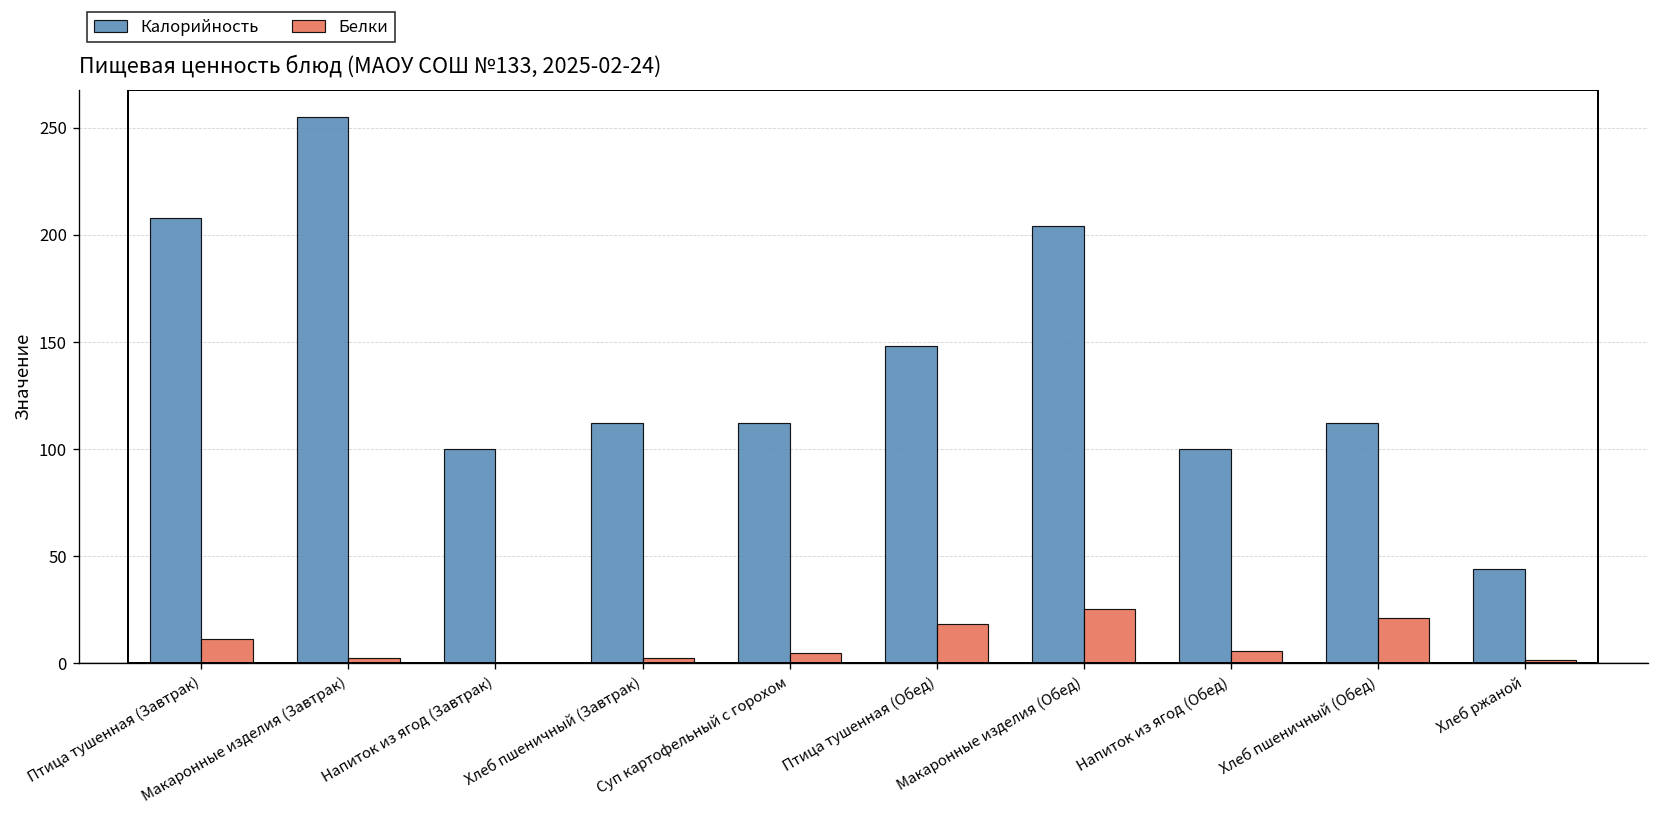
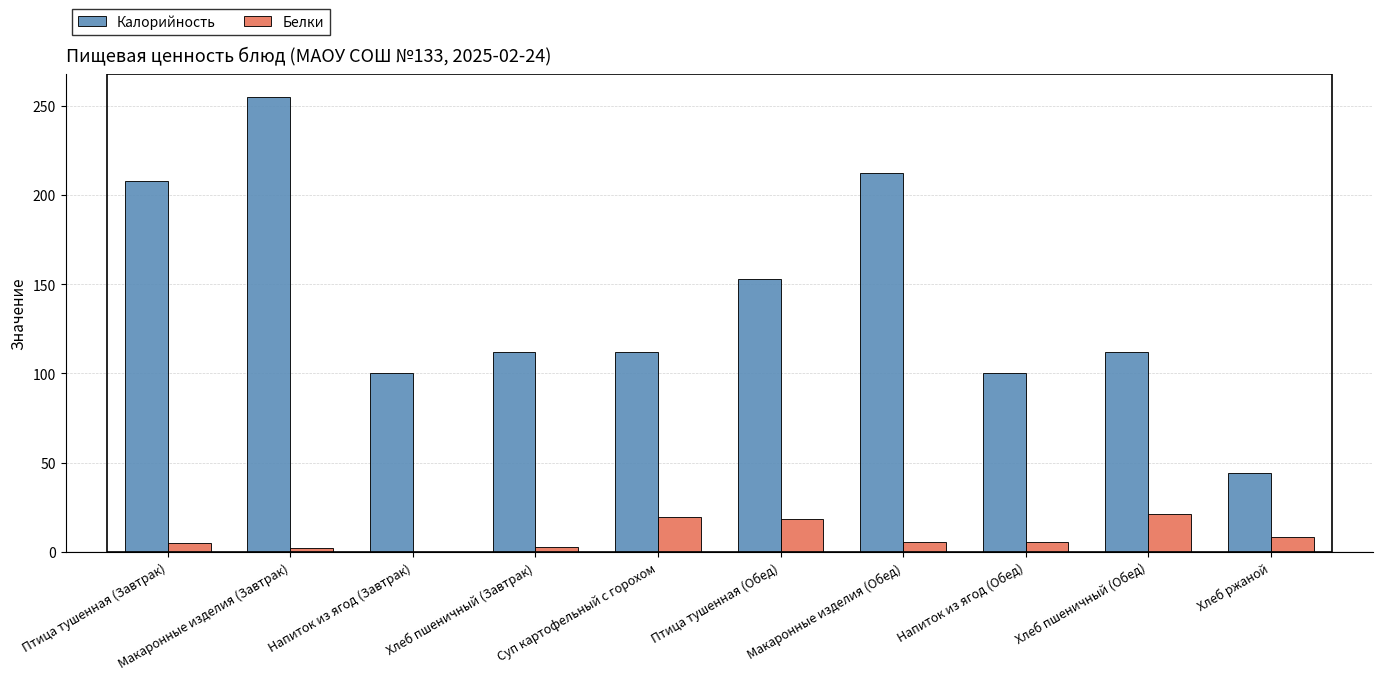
  {
    "Калорийность": {
      "Птица тушенная (Завтрак)": 208,
      "Макаронные изделия (Завтрак)": 255,
      "Напиток из ягод (Завтрак)": 100,
      "Хлеб пшеничный (Завтрак)": 112,
      "Суп картофельный с горохом": 112,
-     "Птица тушенная (Обед)": 148,
-     "Макаронные изделия (Обед)": 204,
+     "Птица тушенная (Обед)": 153,
+     "Макаронные изделия (Обед)": 212,
      "Напиток из ягод (Обед)": 100,
      "Хлеб пшеничный (Обед)": 112,
      "Хлеб ржаной": 44
    },
    "Белки": {
-     "Птица тушенная (Завтрак)": 11,
+     "Птица тушенная (Завтрак)": 5,
      "Макаронные изделия (Завтрак)": 2,
      "Хлеб пшеничный (Завтрак)": 3,
-     "Суп картофельный с горохом": 5,
+     "Суп картофельный с горохом": 20,
      "Птица тушенная (Обед)": 18,
-     "Макаронные изделия (Обед)": 25,
+     "Макаронные изделия (Обед)": 6,
      "Напиток из ягод (Обед)": 6,
      "Хлеб пшеничный (Обед)": 21,
-     "Хлеб ржаной": 2
+     "Хлеб ржаной": 8
    }
  }
